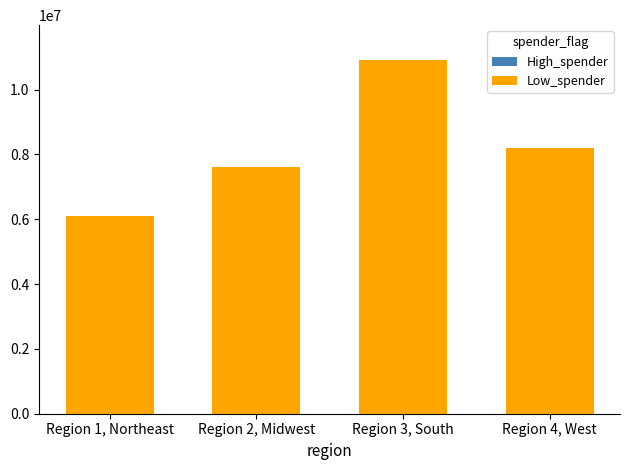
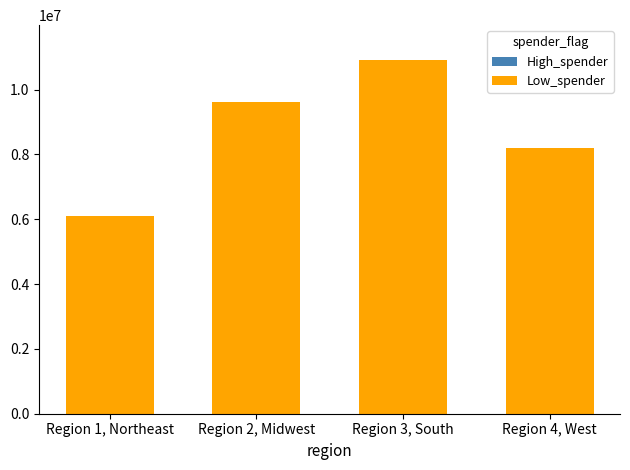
  {
    "High_spender": {
      "Region 1, Northeast": 0,
      "Region 2, Midwest": 0,
      "Region 3, South": 0,
      "Region 4, West": 0
    },
    "Low_spender": {
      "Region 1, Northeast": 6100000,
-     "Region 2, Midwest": 7600000,
+     "Region 2, Midwest": 9600000,
      "Region 3, South": 10900000,
      "Region 4, West": 8200000
    }
  }
